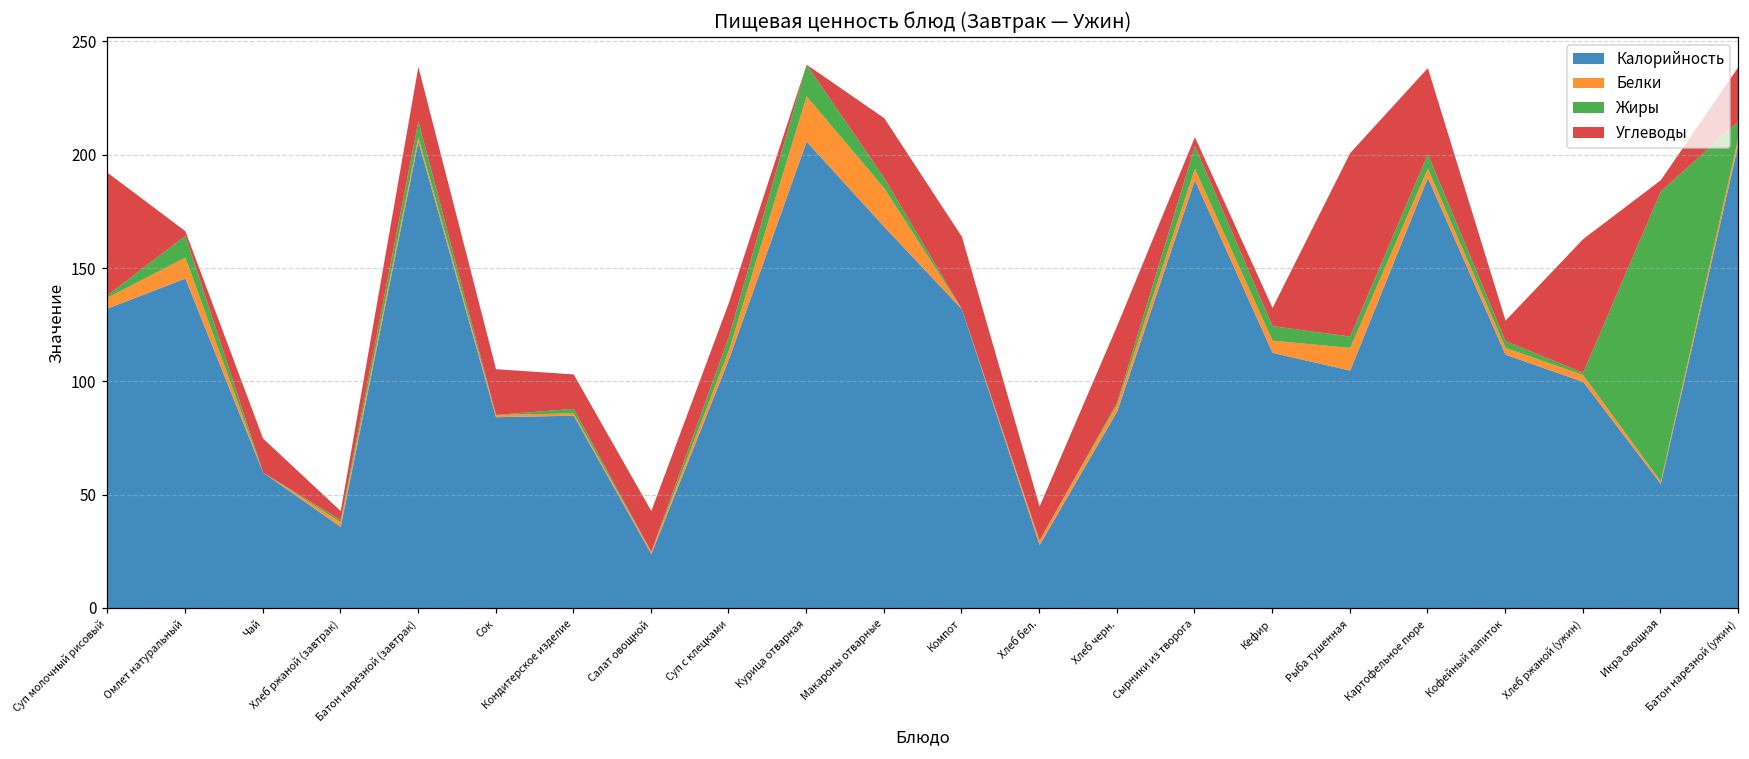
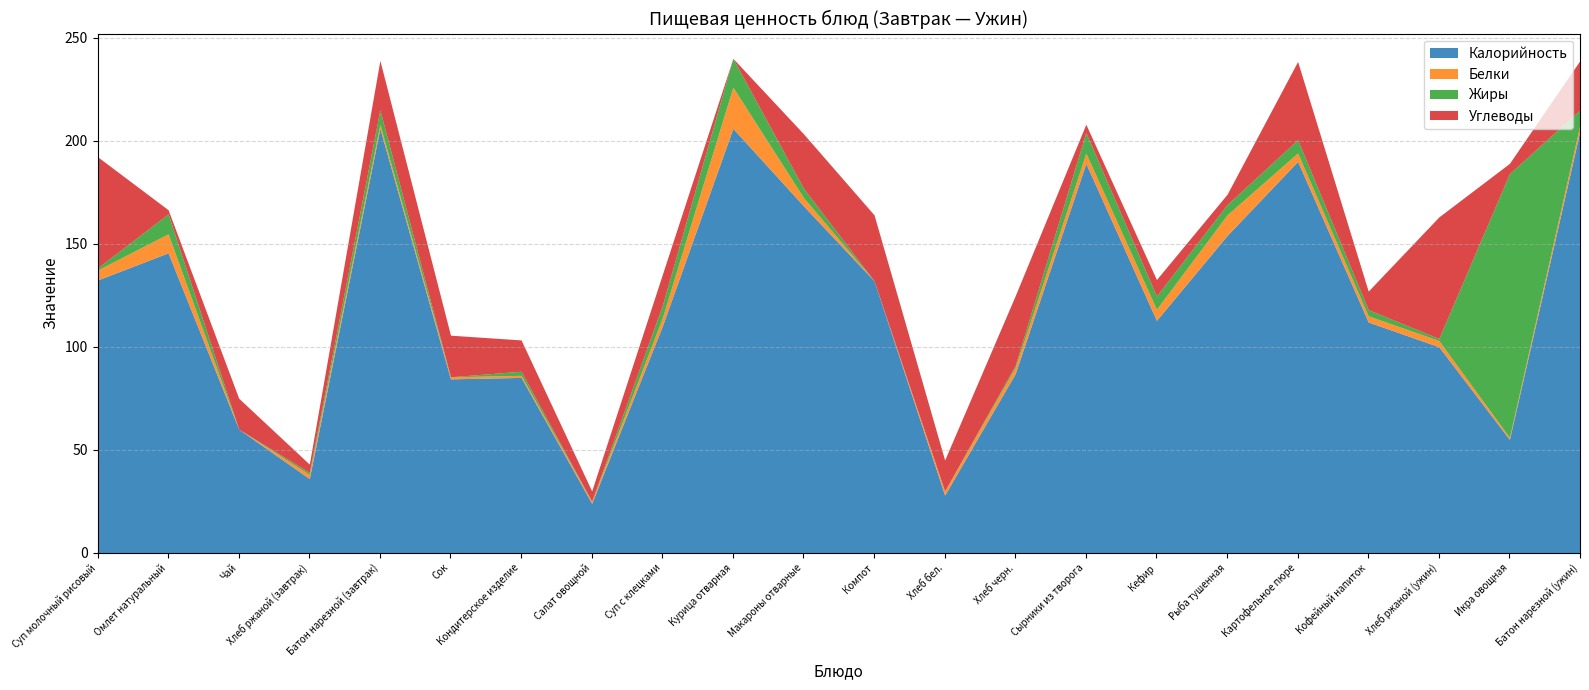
  {
    "Калорийность": {
      "Суп молочный рисовый": 132,
      "Омлет натуральный": 146,
      "Хлеб ржаной (завтрак)": 36,
      "Батон нарезной (завтрак)": 206,
      "Суп с клецками": 110,
      "Курица отварная": 206,
      "Макароны отварные": 168,
      "Хлеб бел.": 28,
      "Хлеб черн.": 87,
      "Сырники из творога": 189,
      "Кефир": 113,
-     "Рыба тушенная": 105,
+     "Рыба тушенная": 154,
      "Картофельное пюре": 190,
      "Кофейный напиток": 112,
      "Хлеб ржаной (ужин)": 100,
      "Батон нарезной (ужин)": 205
    },
    "Белки": {
      "Омлет натуральный": 9,
      "Батон нарезной (завтрак)": 2,
      "Суп с клецками": 4,
      "Курица отварная": 20,
-     "Макароны отварные": 17,
+     "Макароны отварные": 4,
      "Сырники из творога": 5,
      "Кефир": 5,
      "Рыба тушенная": 10,
      "Картофельное пюре": 4,
      "Кофейный напиток": 3,
      "Батон нарезной (ужин)": 3
    },
    "Жиры": {
      "Омлет натуральный": 10,
      "Батон нарезной (завтрак)": 7,
      "Кондитерское изделие": 2,
      "Суп с клецками": 6,
      "Макароны отварные": 5,
      "Сырники из творога": 10,
      "Кефир": 6,
      "Рыба тушенная": 5,
      "Картофельное пюре": 6,
      "Кофейный напиток": 3,
      "Икра овощная": 128,
      "Батон нарезной (ужин)": 7
    },
    "Углеводы": {
      "Суп молочный рисовый": 54,
      "Омлет натуральный": 2,
      "Чай": 15,
      "Хлеб ржаной (завтрак)": 4,
      "Батон нарезной (завтрак)": 24,
      "Сок": 20,
      "Кондитерское изделие": 15,
-     "Салат овощной": 18,
+     "Салат овощной": 5,
      "Суп с клецками": 15,
      "Макароны отварные": 26,
      "Компот": 32,
      "Хлеб бел.": 15,
      "Хлеб черн.": 34,
      "Сырники из творога": 4,
      "Кефир": 8,
-     "Рыба тушенная": 81,
+     "Рыба тушенная": 5,
      "Картофельное пюре": 38,
      "Кофейный напиток": 9,
      "Хлеб ржаной (ужин)": 59,
      "Икра овощная": 5,
      "Батон нарезной (ужин)": 24
    }
  }
